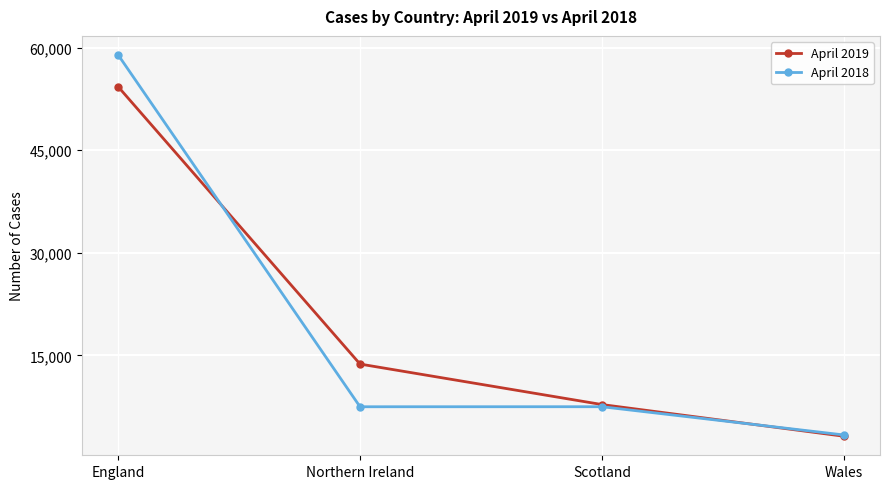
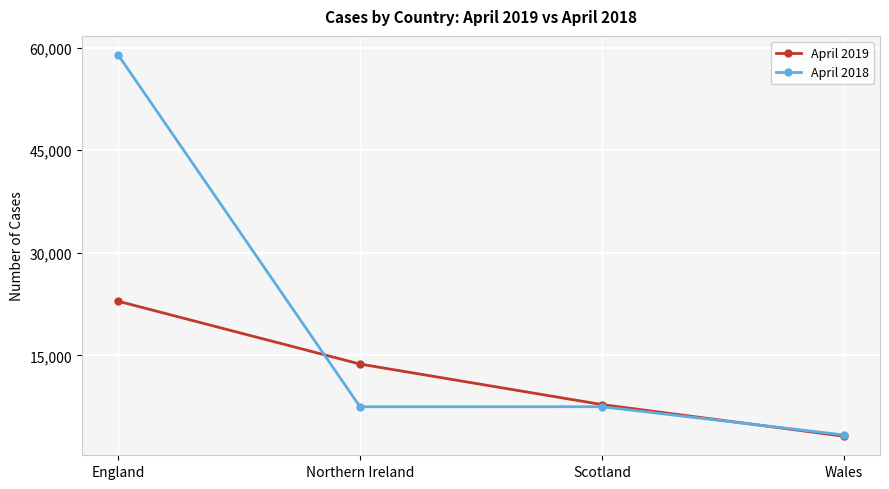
  {
    "April 2019": {
-     "England": "54,000",
+     "England": "23,000",
      "Northern Ireland": "14,000"
    },
    "April 2018": {
      "England": "59,000",
      "Northern Ireland": "7,000"
    }
  }
